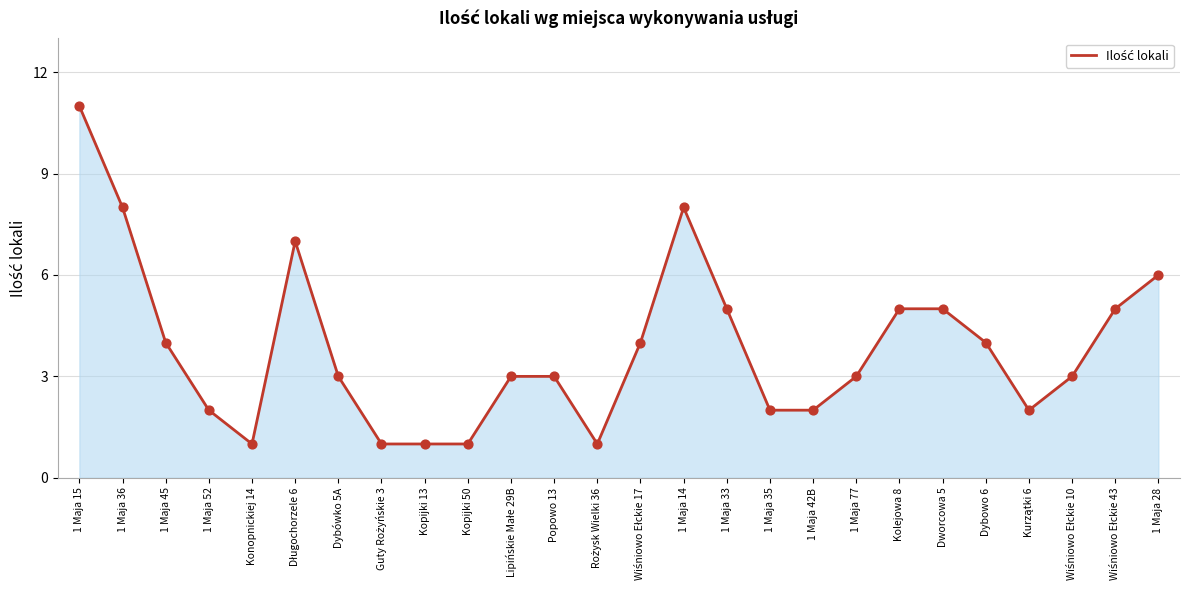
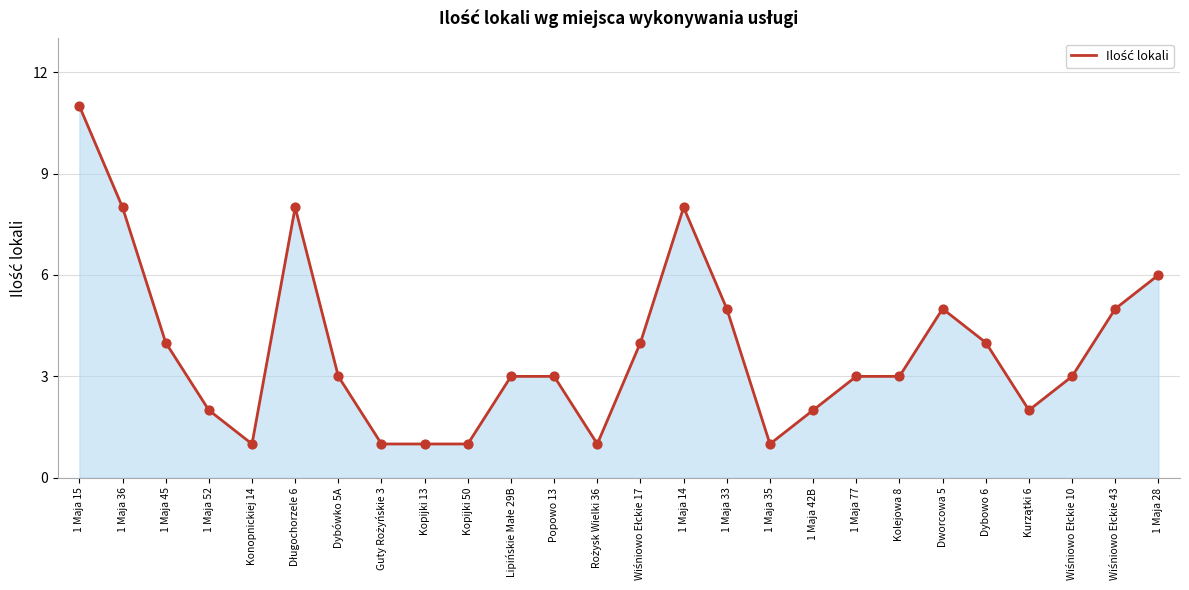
  {
    "1 Maja 15": 11,
    "1 Maja 36": 8,
    "1 Maja 45": 4,
    "1 Maja 52": 2,
    "Konopnickiej 14": 1,
-   "Długochorzele 6": 7,
+   "Długochorzele 6": 8,
    "Dybówko 5A": 3,
    "Guty Rożyńskie 3": 1,
    "Kopijki 13": 1,
    "Kopijki 50": 1,
    "Lipińskie Małe 29B": 3,
    "Popowo 13": 3,
    "Rożysk Wielki 36": 1,
    "Wiśniowo Ełckie 17": 4,
    "1 Maja 14": 8,
    "1 Maja 33": 5,
-   "1 Maja 35": 2,
+   "1 Maja 35": 1,
    "1 Maja 42B": 2,
    "1 Maja 77": 3,
-   "Kolejowa 8": 5,
+   "Kolejowa 8": 3,
    "Dworcowa 5": 5,
    "Dybowo 6": 4,
    "Kurzątki 6": 2,
    "Wiśniowo Ełckie 10": 3,
    "Wiśniowo Ełckie 43": 5,
    "1 Maja 28": 6
  }
